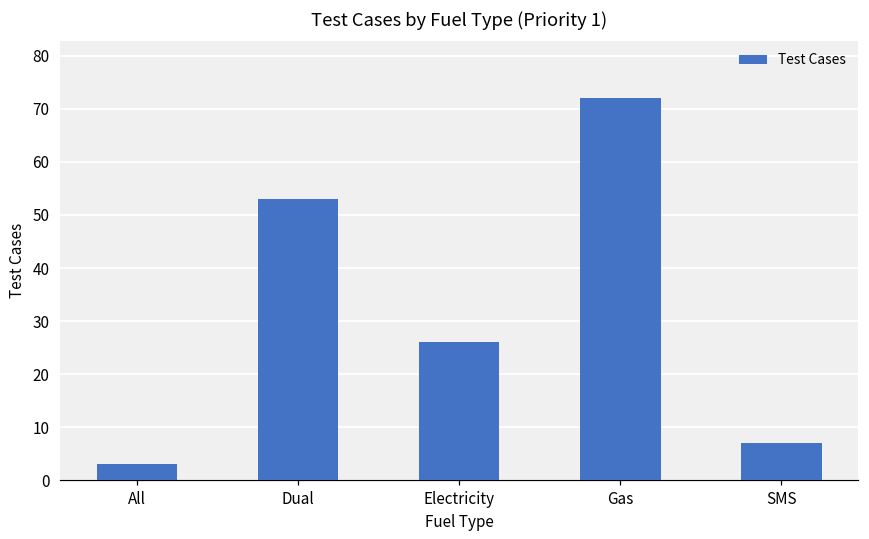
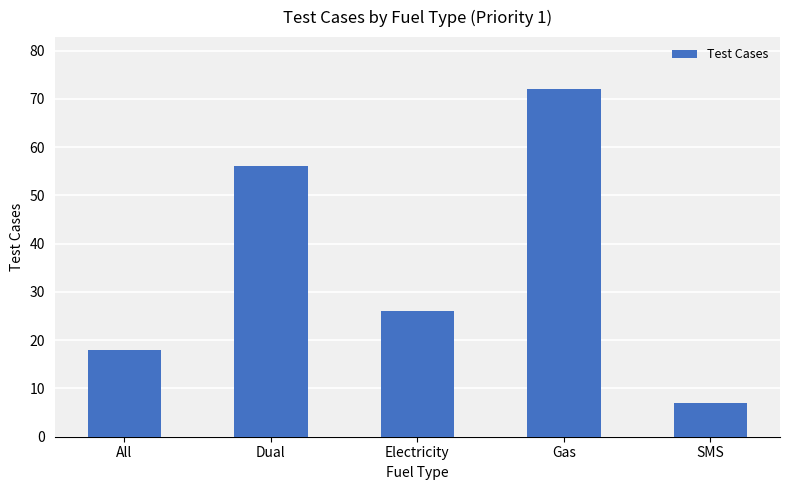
  {
-   "All": 3,
-   "Dual": 53,
+   "All": 18,
+   "Dual": 56,
    "Electricity": 26,
    "Gas": 72,
    "SMS": 7
  }
